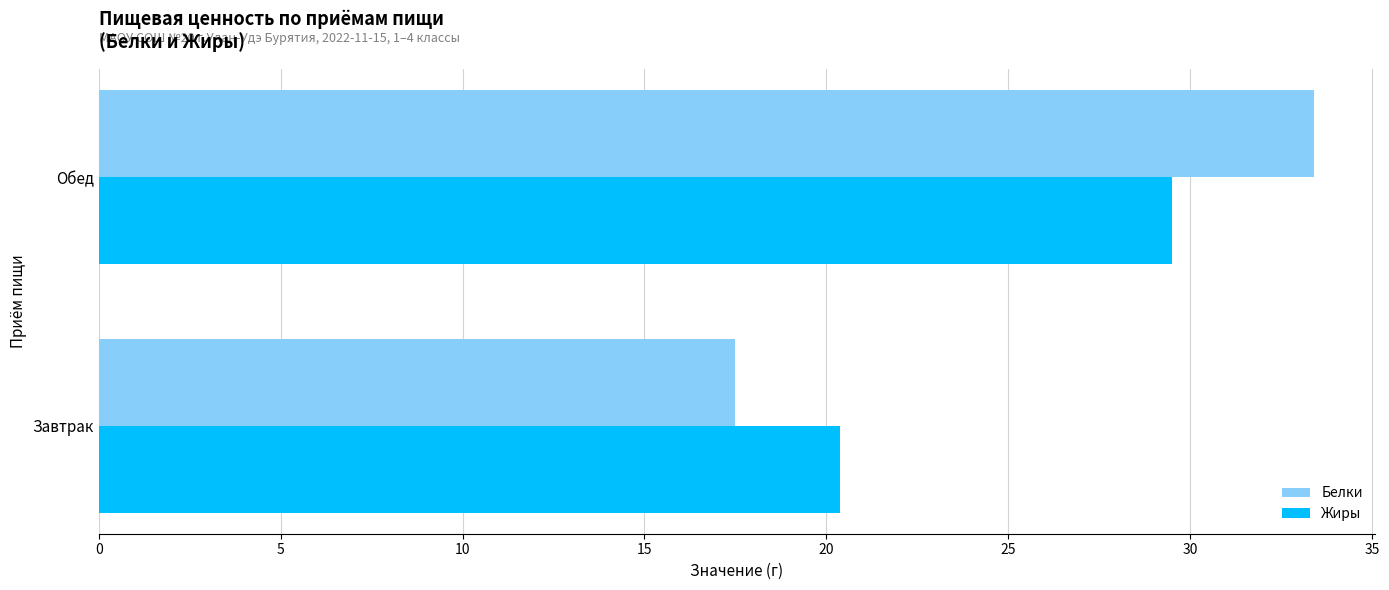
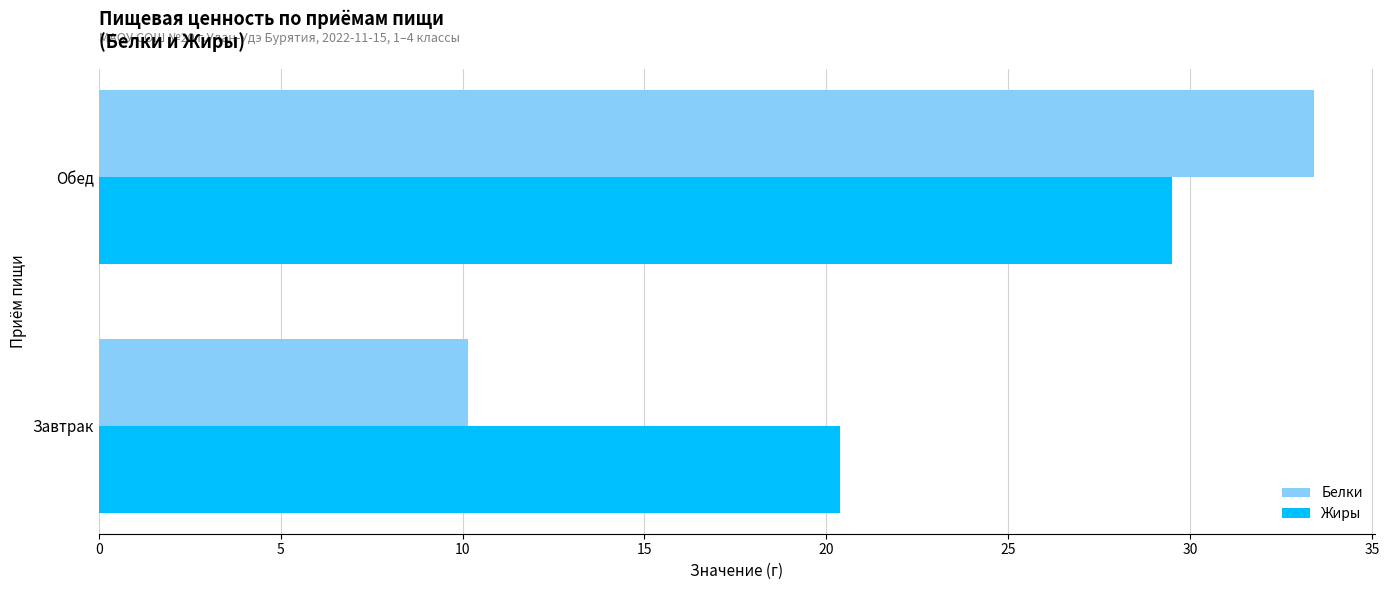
  {
    "Белки": {
      "Обед": 33.4,
-     "Завтрак": 17.5
+     "Завтрак": 10.2
    },
    "Жиры": {
      "Обед": 29.5,
      "Завтрак": 20.4
    }
  }
